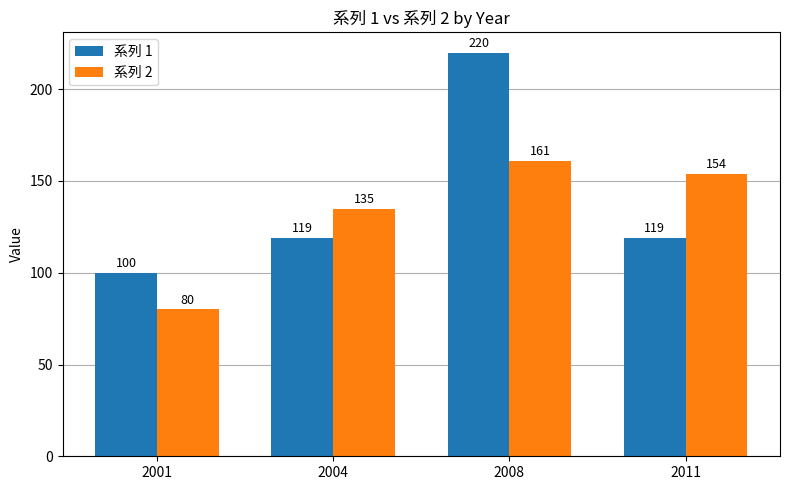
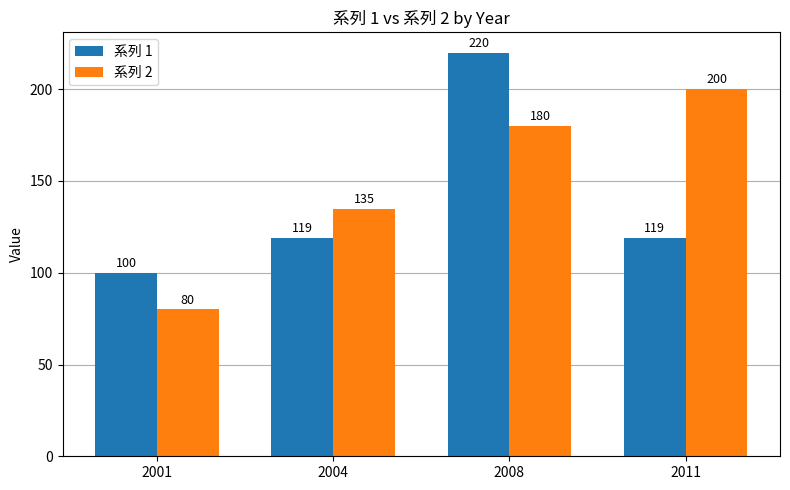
  {
    "系列 1": {
      "2001": 100,
      "2004": 119,
      "2008": 220,
      "2011": 119
    },
    "系列 2": {
      "2001": 80,
      "2004": 135,
-     "2008": 161,
-     "2011": 154
+     "2008": 180,
+     "2011": 200
    }
  }
